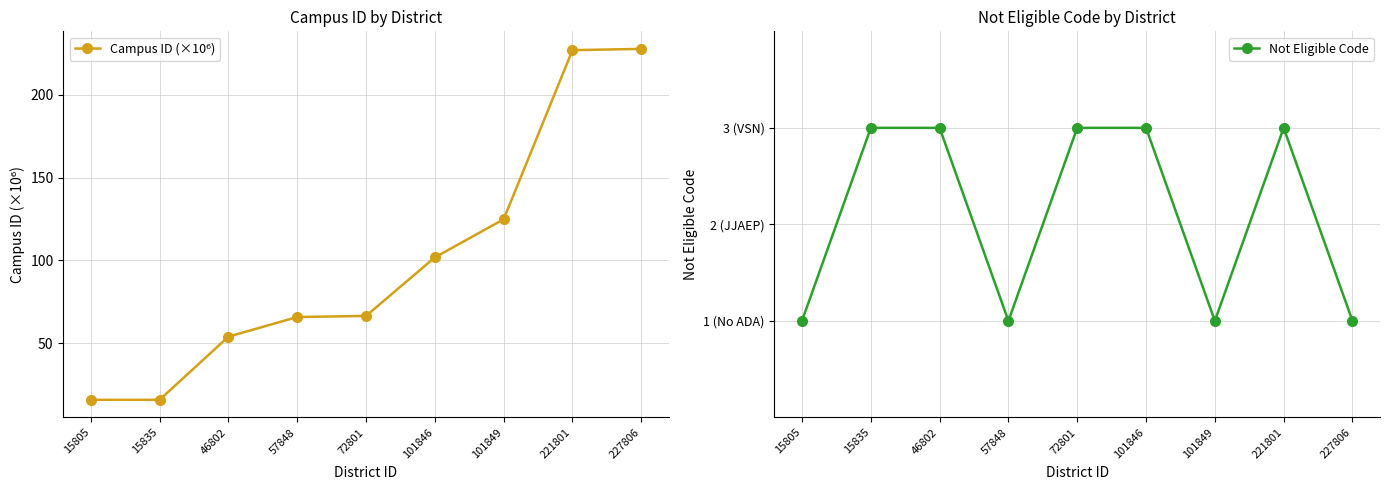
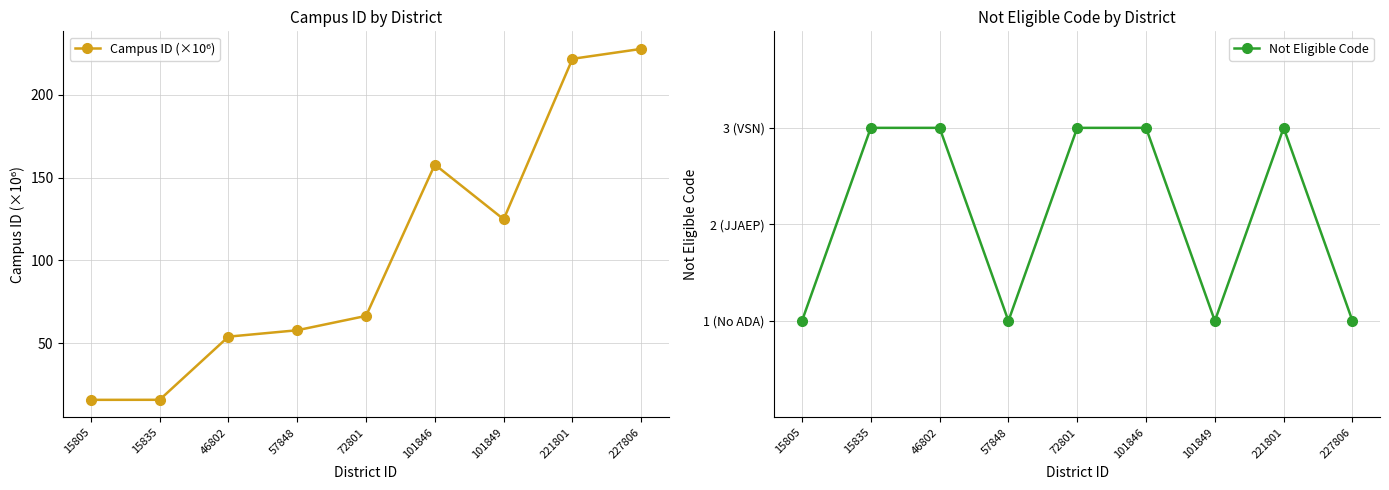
  {
    "Campus ID by District": {
      "15805": 16,
      "15835": 16,
      "46802": 54,
-     "57848": 66,
+     "57848": 58,
      "72801": 67,
-     "101846": 102,
+     "101846": 158,
      "101849": 125,
-     "221801": 227,
+     "221801": 222,
      "227806": 228
    }
  }
